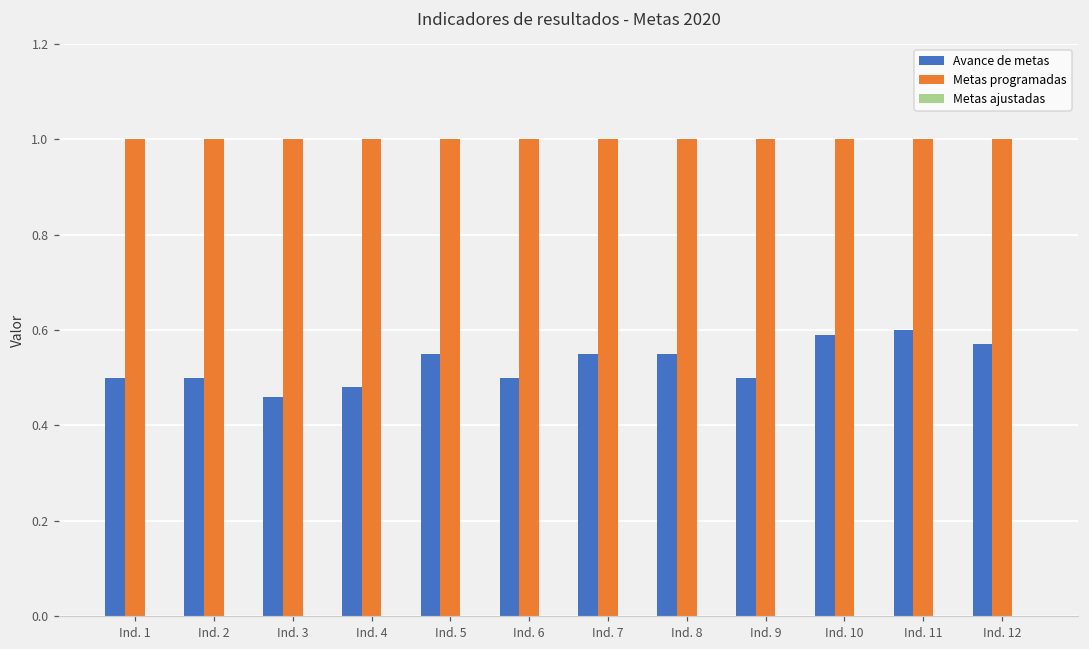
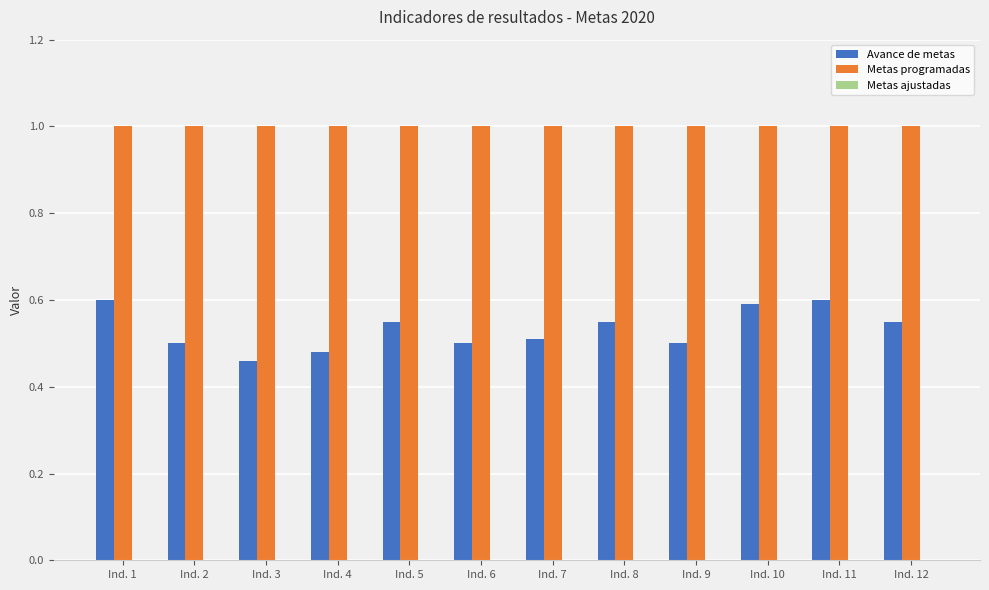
  {
    "Avance de metas": {
-     "Ind. 1": 0.5,
+     "Ind. 1": 0.6,
      "Ind. 2": 0.50,
      "Ind. 3": 0.46,
      "Ind. 4": 0.48,
      "Ind. 5": 0.55,
      "Ind. 6": 0.50,
-     "Ind. 7": 0.55,
+     "Ind. 7": 0.51,
      "Ind. 8": 0.55,
      "Ind. 9": 0.50,
      "Ind. 10": 0.59,
      "Ind. 11": 0.60,
-     "Ind. 12": 0.57
+     "Ind. 12": 0.55
    },
    "Metas programadas": {
      "Ind. 1": 1.00,
      "Ind. 2": 1.00,
      "Ind. 3": 1.00,
      "Ind. 4": 1.00,
      "Ind. 5": 1.00,
      "Ind. 6": 1.00,
      "Ind. 7": 1.00,
      "Ind. 8": 1.00,
      "Ind. 9": 1.00,
      "Ind. 10": 1.00,
      "Ind. 11": 1.00,
      "Ind. 12": 1.00
    },
    "Metas ajustadas": {
      "Ind. 1": 0.00,
      "Ind. 2": 0.00,
      "Ind. 3": 0.00,
      "Ind. 4": 0.00,
      "Ind. 5": 0.00,
      "Ind. 6": 0.00,
      "Ind. 7": 0.00,
      "Ind. 8": 0.00,
      "Ind. 9": 0.00,
      "Ind. 10": 0.00,
      "Ind. 11": 0.00,
      "Ind. 12": 0.00
    }
  }
